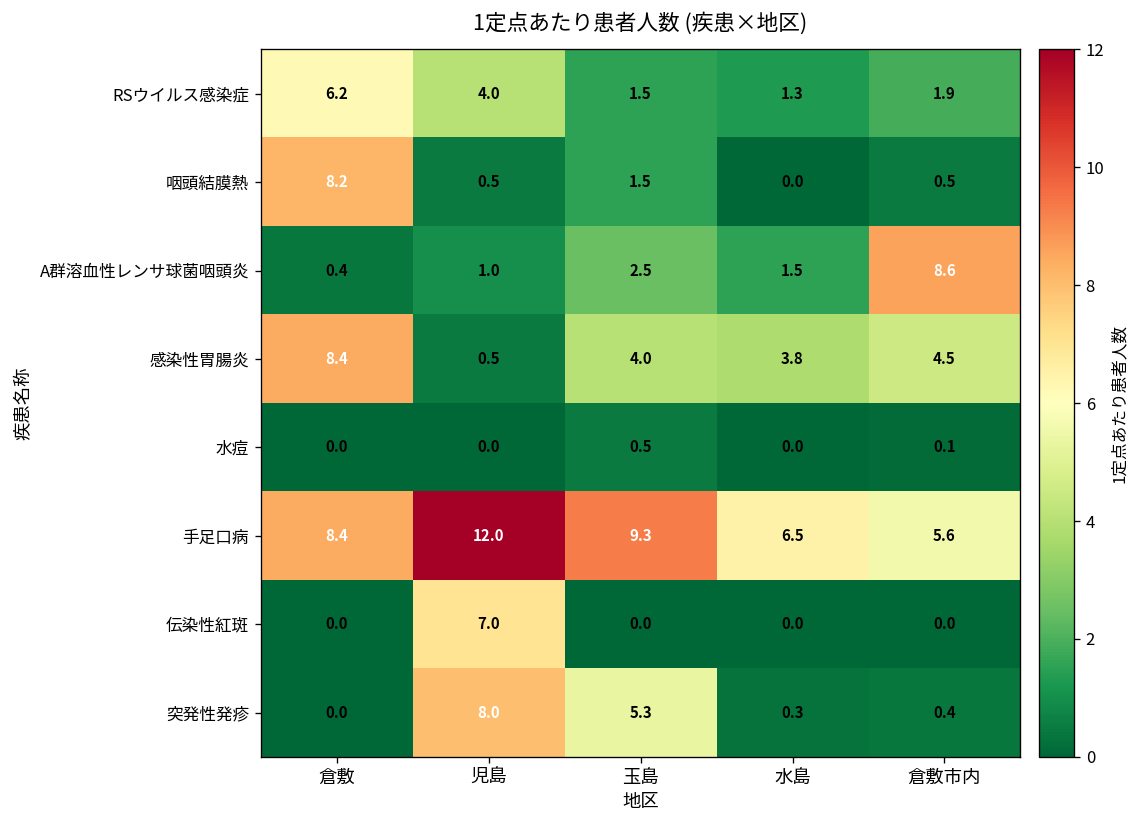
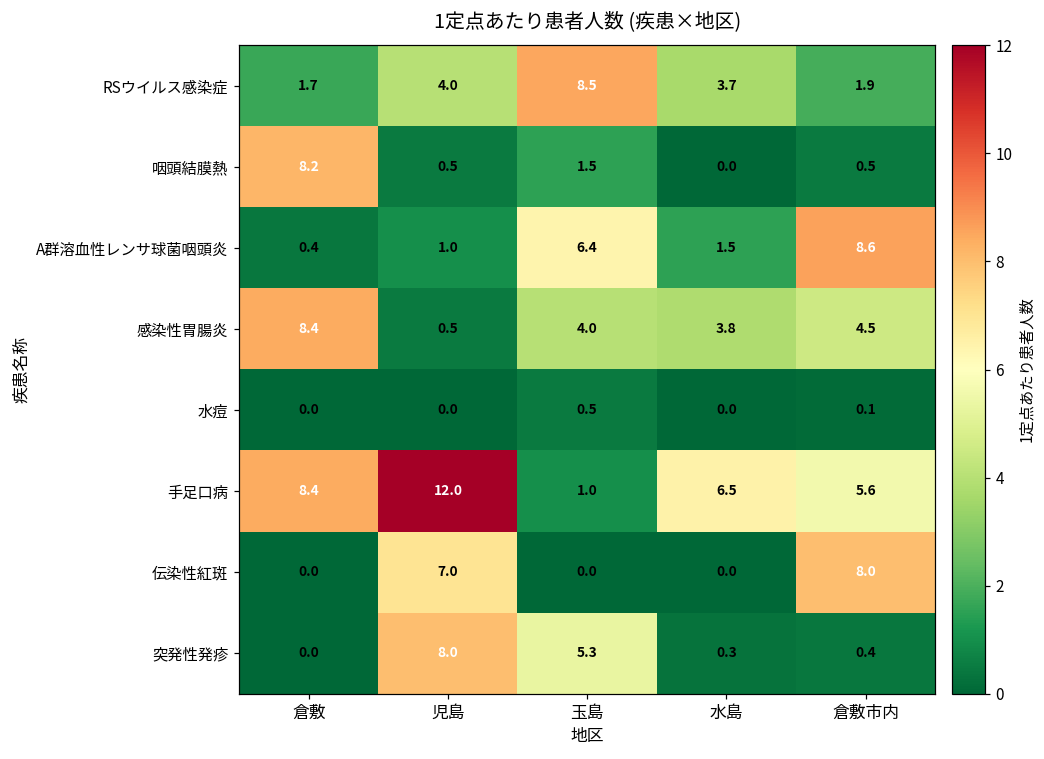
  {
    "RSウイルス感染症": {
-     "倉敷": 6.2,
+     "倉敷": 1.7,
      "児島": 4.0,
-     "玉島": 1.5,
-     "水島": 1.3,
+     "玉島": 8.5,
+     "水島": 3.7,
      "倉敷市内": 1.9
    },
    "咽頭結膜熱": {
      "倉敷": 8.2,
      "児島": 0.5,
      "玉島": 1.5,
      "水島": 0.0,
      "倉敷市内": 0.5
    },
    "A群溶血性レンサ球菌咽頭炎": {
      "倉敷": 0.4,
      "児島": 1.0,
-     "玉島": 2.5,
+     "玉島": 6.4,
      "水島": 1.5,
      "倉敷市内": 8.6
    },
    "感染性胃腸炎": {
      "倉敷": 8.4,
      "児島": 0.5,
      "玉島": 4.0,
      "水島": 3.8,
      "倉敷市内": 4.5
    },
    "水痘": {
      "倉敷": 0.0,
      "児島": 0.0,
      "玉島": 0.5,
      "水島": 0.0,
      "倉敷市内": 0.1
    },
    "手足口病": {
      "倉敷": 8.4,
      "児島": 12.0,
-     "玉島": 9.3,
+     "玉島": 1.0,
      "水島": 6.5,
      "倉敷市内": 5.6
    },
    "伝染性紅斑": {
      "倉敷": 0.0,
      "児島": 7.0,
      "玉島": 0.0,
      "水島": 0.0,
-     "倉敷市内": 0.0
+     "倉敷市内": 8.0
    },
    "突発性発疹": {
      "倉敷": 0.0,
      "児島": 8.0,
      "玉島": 5.3,
      "水島": 0.3,
      "倉敷市内": 0.4
    }
  }
